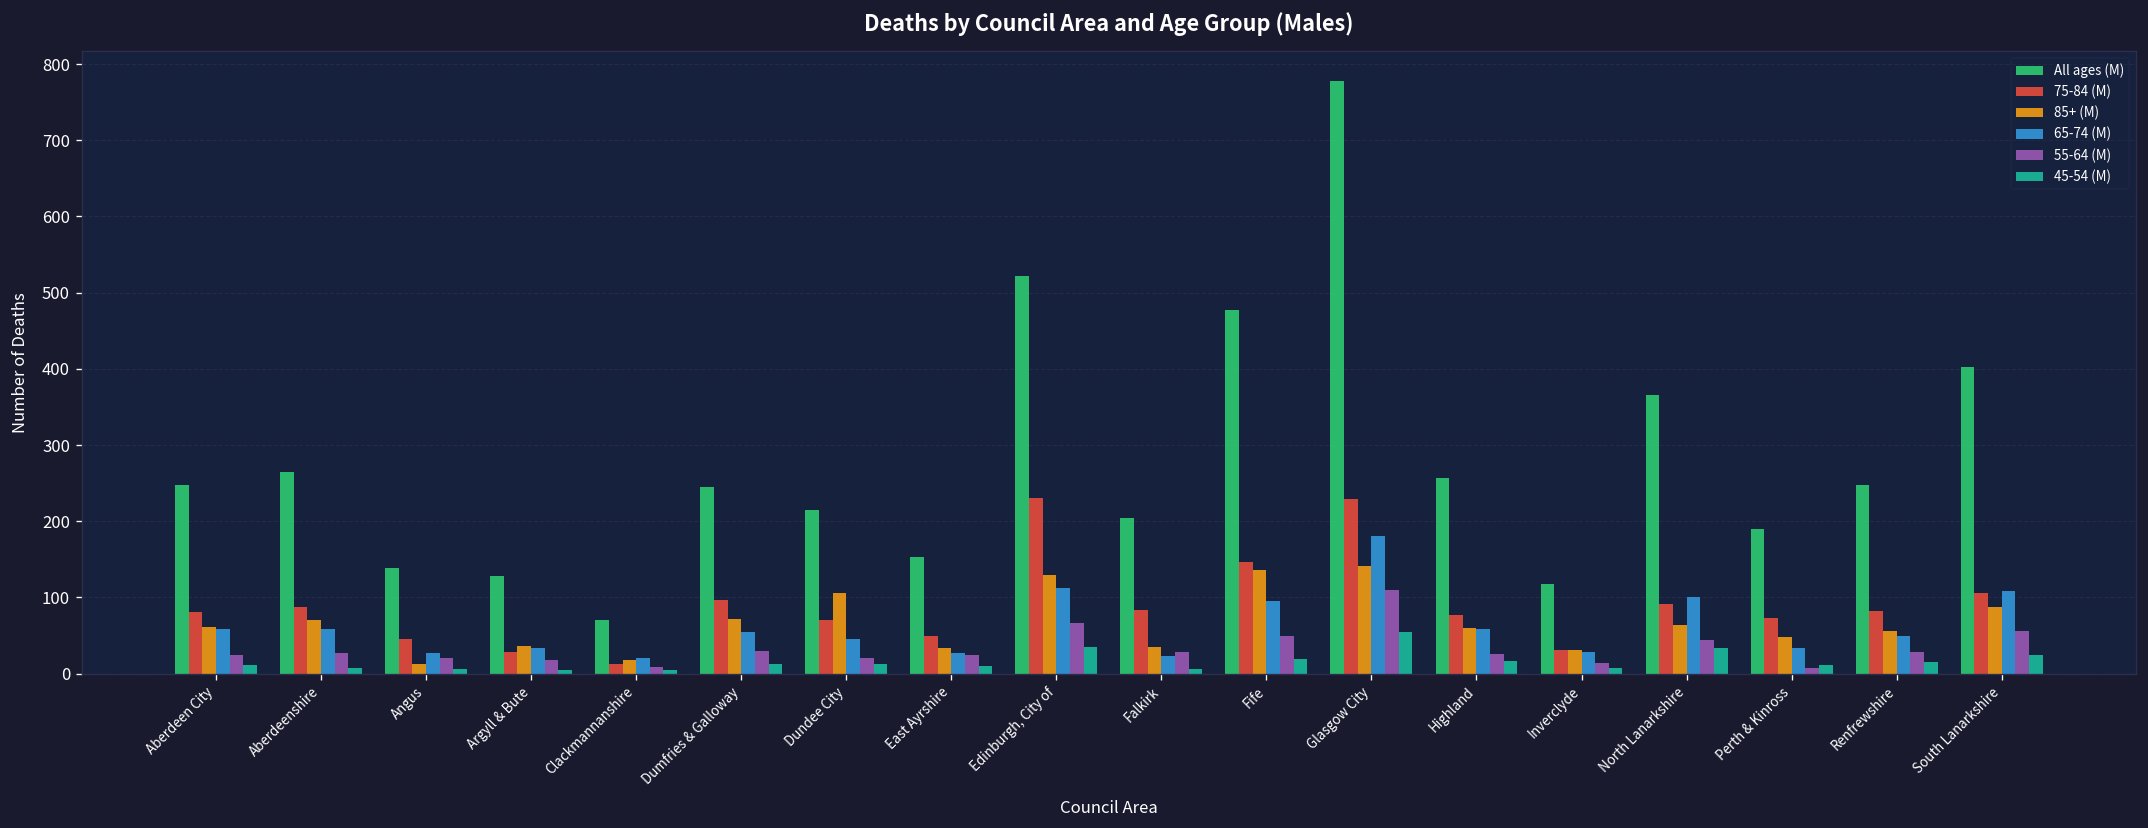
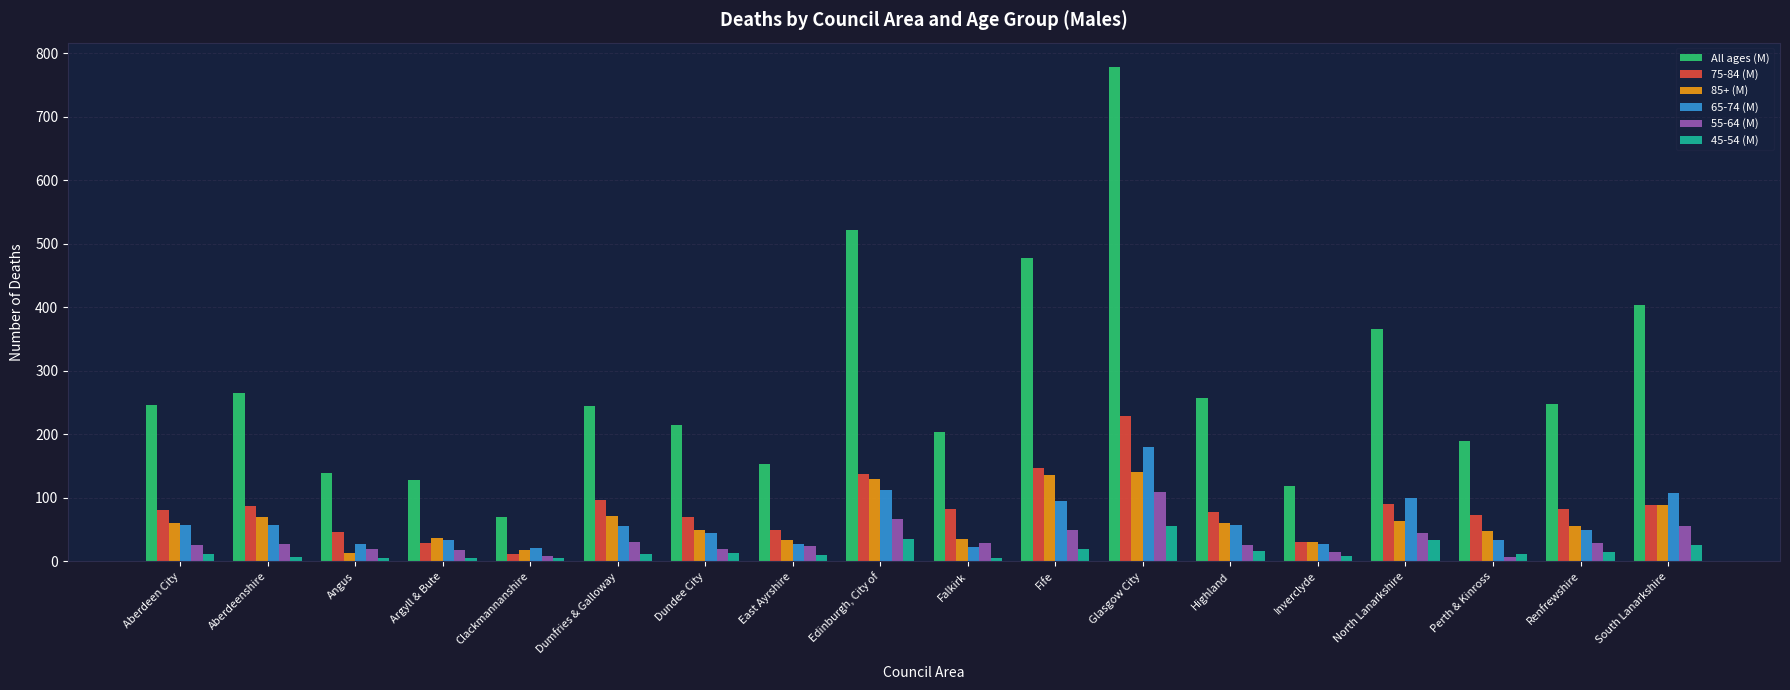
  {
    "75-84 (M)": {
      "Aberdeen City": 80,
      "Aberdeenshire": 90,
      "Angus": 50,
      "Argyll & Bute": 30,
      "Clackmannanshire": 10,
      "Dumfries & Galloway": 100,
      "Dundee City": 70,
      "East Ayrshire": 50,
-     "Edinburgh, City of": 230,
+     "Edinburgh, City of": 140,
      "Falkirk": 80,
      "Fife": 150,
      "Glasgow City": 230,
      "Highland": 80,
      "Inverclyde": 30,
      "North Lanarkshire": 90,
      "Perth & Kinross": 70,
      "Renfrewshire": 80,
-     "South Lanarkshire": 110
+     "South Lanarkshire": 90
    },
    "85+ (M)": {
      "Aberdeen City": 60,
      "Aberdeenshire": 70,
      "Angus": 10,
      "Argyll & Bute": 40,
      "Clackmannanshire": 20,
      "Dumfries & Galloway": 70,
-     "Dundee City": 110,
+     "Dundee City": 50,
      "East Ayrshire": 30,
      "Edinburgh, City of": 130,
      "Falkirk": 40,
      "Fife": 140,
      "Glasgow City": 140,
      "Highland": 60,
      "Inverclyde": 30,
      "North Lanarkshire": 60,
      "Perth & Kinross": 50,
      "Renfrewshire": 60,
      "South Lanarkshire": 90
    },
    "65-74 (M)": {
      "Aberdeen City": 60,
      "Aberdeenshire": 60,
      "Angus": 30,
      "Argyll & Bute": 30,
      "Clackmannanshire": 20,
      "Dumfries & Galloway": 60,
      "Dundee City": 50,
      "East Ayrshire": 30,
      "Edinburgh, City of": 110,
      "Falkirk": 20,
      "Fife": 100,
      "Glasgow City": 180,
      "Highland": 60,
      "Inverclyde": 30,
      "North Lanarkshire": 100,
      "Perth & Kinross": 30,
      "Renfrewshire": 50,
      "South Lanarkshire": 110
    },
    "55-64 (M)": {
      "Aberdeen City": 30,
      "Aberdeenshire": 30,
      "Angus": 20,
      "Argyll & Bute": 20,
      "Clackmannanshire": 10,
      "Dumfries & Galloway": 30,
      "Dundee City": 20,
      "East Ayrshire": 20,
      "Edinburgh, City of": 70,
      "Falkirk": 30,
      "Fife": 50,
      "Glasgow City": 110,
      "Highland": 30,
      "Inverclyde": 10,
      "North Lanarkshire": 40,
      "Perth & Kinross": 10,
      "Renfrewshire": 30,
      "South Lanarkshire": 60
    }
  }
